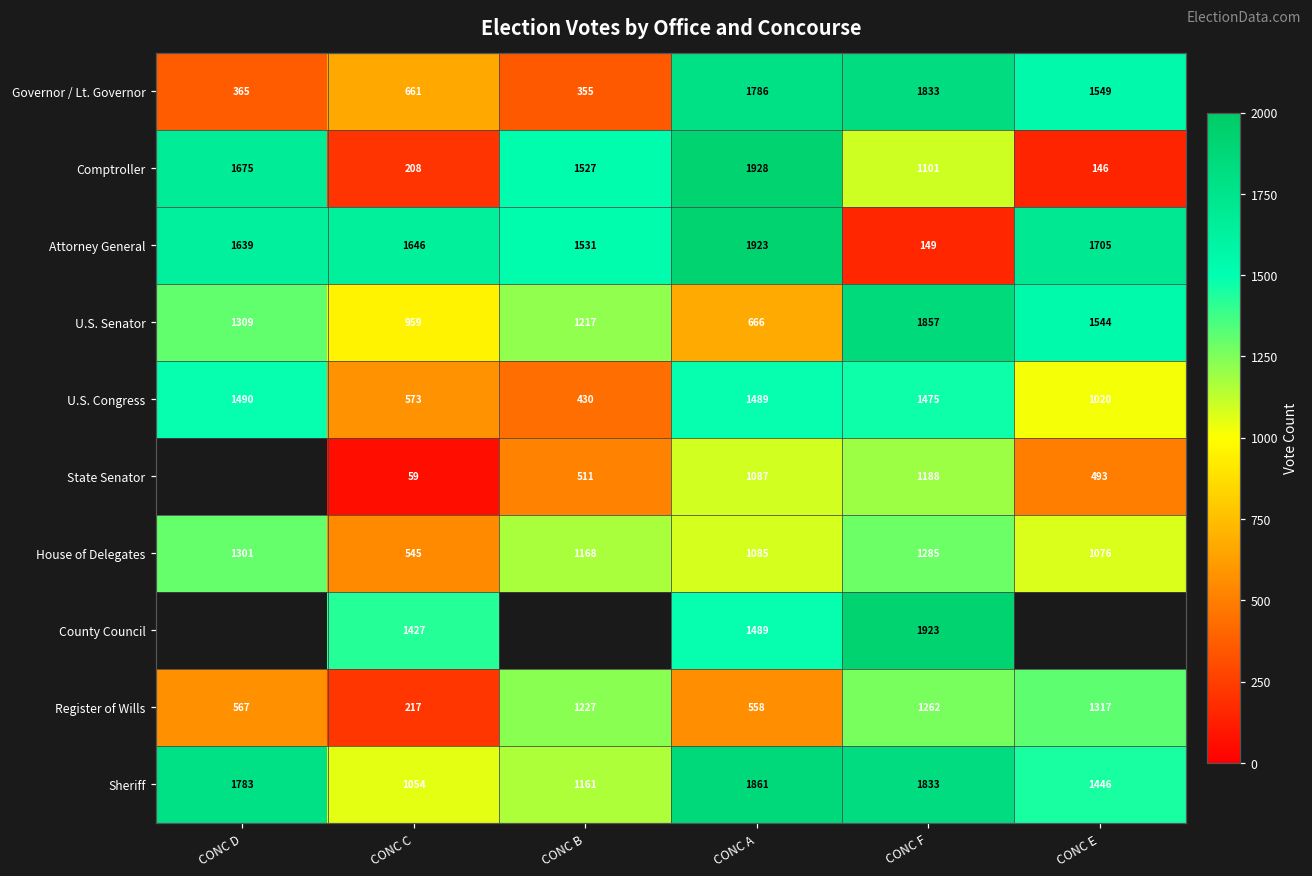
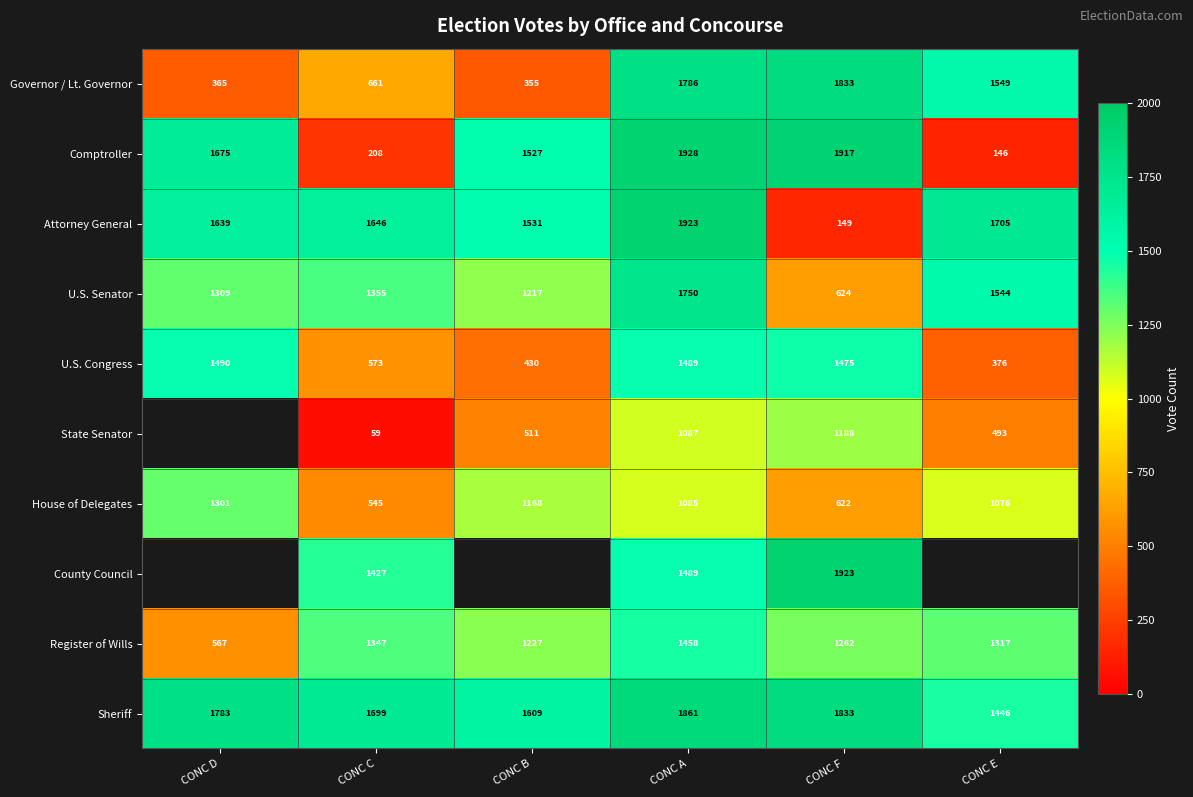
  {
    "Governor / Lt. Governor": {
      "CONC D": 365,
      "CONC C": 661,
      "CONC B": 355,
      "CONC A": 1786,
      "CONC F": 1833,
      "CONC E": 1549
    },
    "Comptroller": {
      "CONC D": 1675,
      "CONC C": 208,
      "CONC B": 1527,
      "CONC A": 1928,
-     "CONC F": 1101,
+     "CONC F": 1917,
      "CONC E": 146
    },
    "Attorney General": {
      "CONC D": 1639,
      "CONC C": 1646,
      "CONC B": 1531,
      "CONC A": 1923,
      "CONC F": 149,
      "CONC E": 1705
    },
    "U.S. Senator": {
      "CONC D": 1309,
-     "CONC C": 959,
+     "CONC C": 1355,
      "CONC B": 1217,
-     "CONC A": 666,
-     "CONC F": 1857,
+     "CONC A": 1750,
+     "CONC F": 624,
      "CONC E": 1544
    },
    "U.S. Congress": {
      "CONC D": 1490,
      "CONC C": 573,
      "CONC B": 430,
      "CONC A": 1489,
      "CONC F": 1475,
-     "CONC E": 1020
+     "CONC E": 376
    },
    "State Senator": {
      "CONC C": 59,
      "CONC B": 511,
      "CONC A": 1087,
      "CONC F": 1188,
      "CONC E": 493
    },
    "House of Delegates": {
      "CONC D": 1301,
      "CONC C": 545,
      "CONC B": 1168,
      "CONC A": 1085,
-     "CONC F": 1285,
+     "CONC F": 622,
      "CONC E": 1076
    },
    "County Council": {
      "CONC C": 1427,
      "CONC A": 1489,
      "CONC F": 1923
    },
    "Register of Wills": {
      "CONC D": 567,
-     "CONC C": 217,
+     "CONC C": 1347,
      "CONC B": 1227,
-     "CONC A": 558,
+     "CONC A": 1458,
      "CONC F": 1262,
      "CONC E": 1317
    },
    "Sheriff": {
      "CONC D": 1783,
-     "CONC C": 1054,
-     "CONC B": 1161,
+     "CONC C": 1699,
+     "CONC B": 1609,
      "CONC A": 1861,
      "CONC F": 1833,
      "CONC E": 1446
    }
  }
